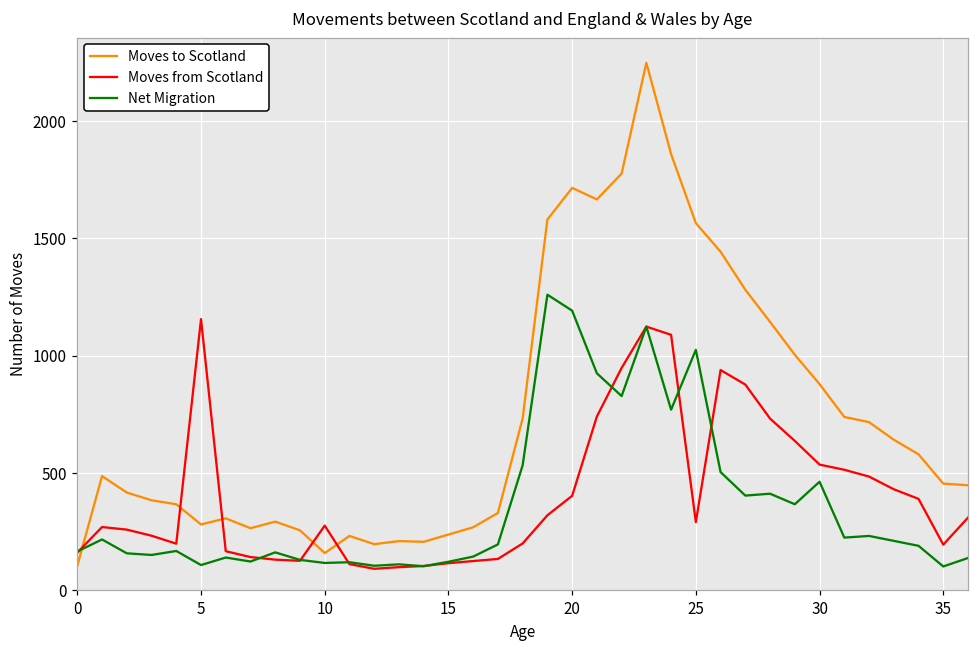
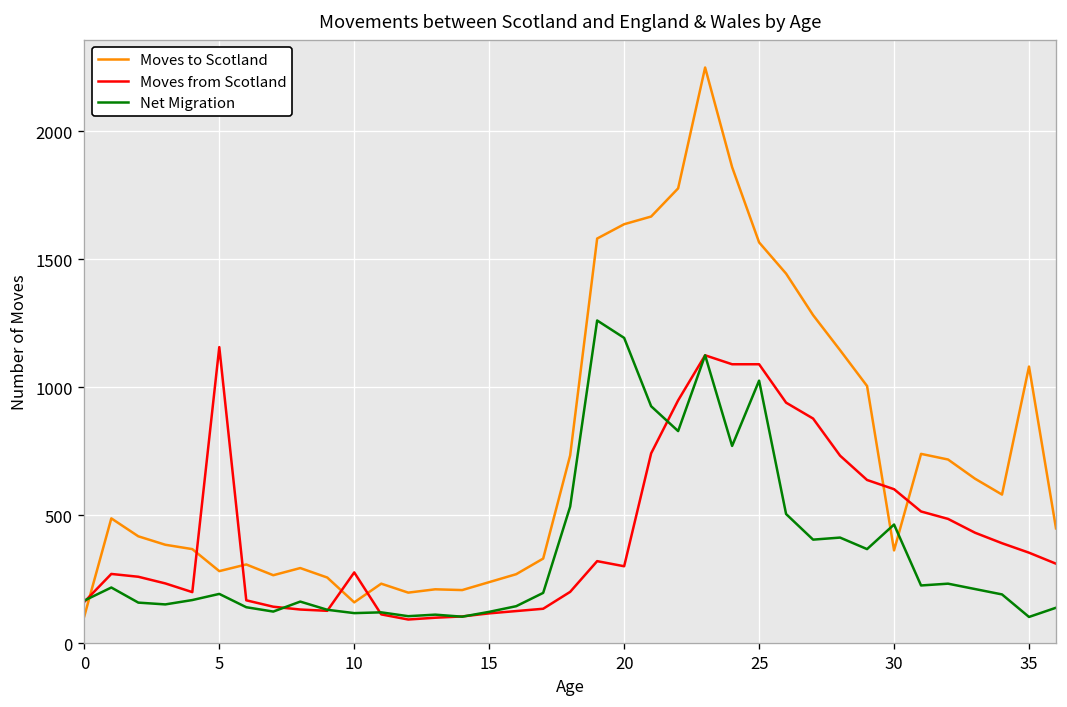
  {
    "Moves to Scotland": {
      "0": 110,
      "5": 280,
      "10": 160,
      "15": 240,
-     "20": 1720,
+     "20": 1640,
      "25": 1570,
-     "30": 880,
-     "35": 460
+     "30": 360,
+     "35": 1080
    },
    "Moves from Scotland": {
      "5": 1160,
      "10": 280,
-     "20": 400,
-     "25": 290,
-     "30": 540,
-     "35": 200
+     "20": 300,
+     "25": 1090,
+     "30": 600,
+     "35": 350
    },
    "Net Migration": {
-     "5": 110,
+     "5": 190,
      "10": 120,
      "20": 1190,
      "25": 1030,
      "30": 460,
      "35": 100
    }
  }
